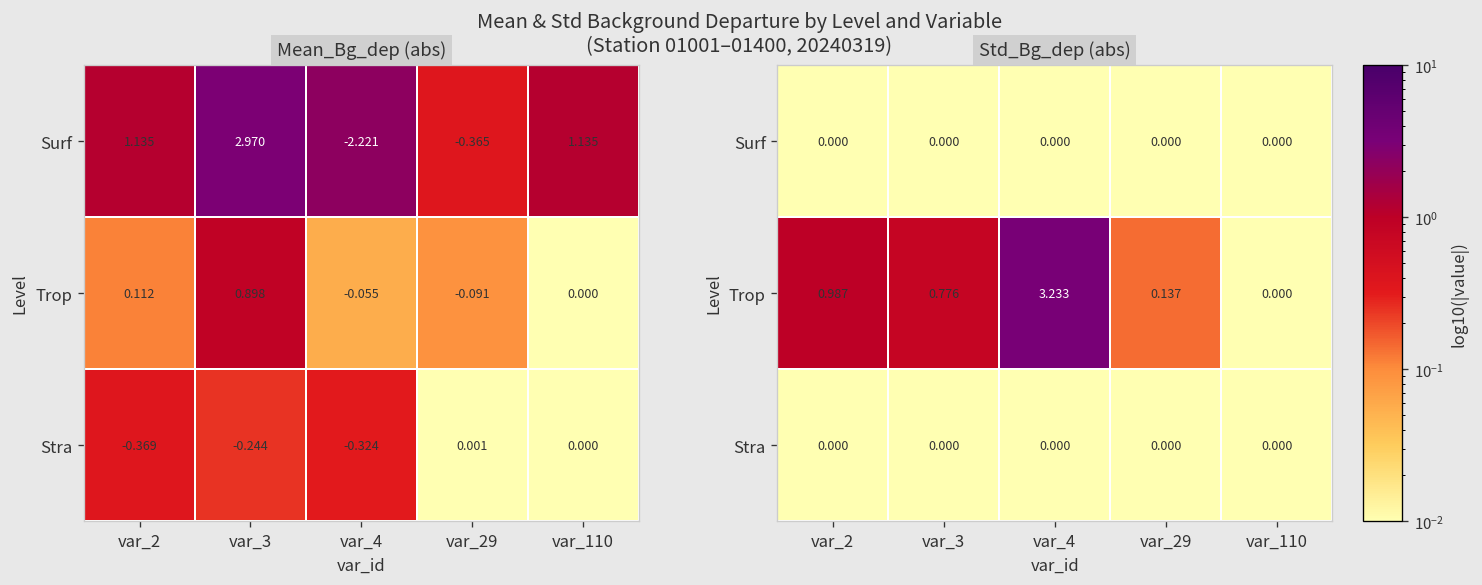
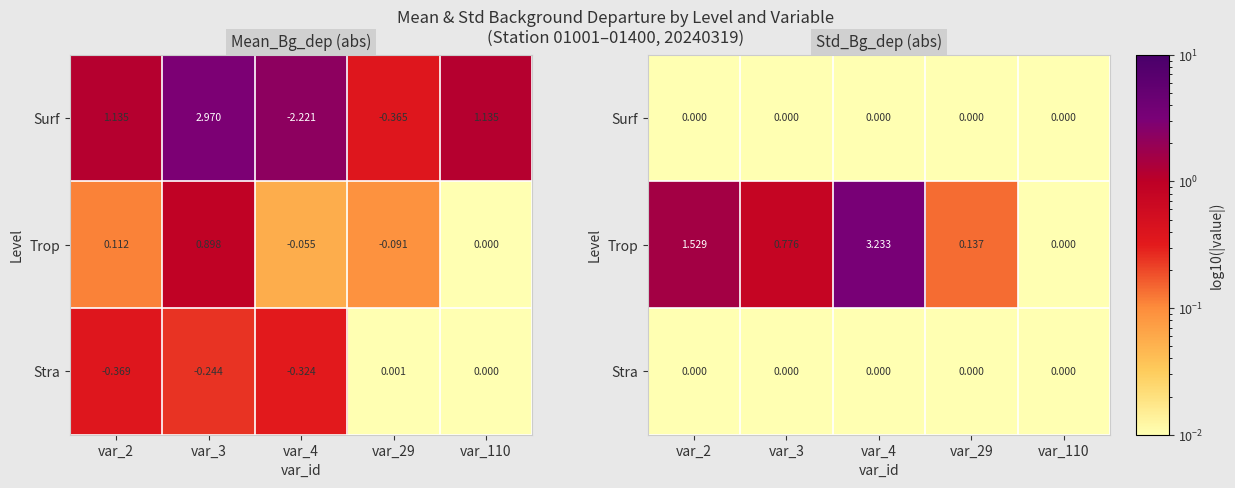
  {
    "Mean_Bg_dep (abs)": {
      "Surf": {
        "var_2": 1.135,
        "var_3": 2.970,
        "var_4": -2.221,
        "var_29": -0.365,
        "var_110": 1.135
      },
      "Trop": {
        "var_2": 0.112,
        "var_3": 0.898,
        "var_4": -0.055,
        "var_29": -0.091,
        "var_110": 0.000
      },
      "Stra": {
        "var_2": -0.369,
        "var_3": -0.244,
        "var_4": -0.324,
        "var_29": 0.001,
        "var_110": 0.000
      }
    },
    "Std_Bg_dep (abs)": {
      "Surf": {
        "var_2": 0.000,
        "var_3": 0.000,
        "var_4": 0.000,
        "var_29": 0.000,
        "var_110": 0.000
      },
      "Trop": {
-       "var_2": 0.987,
+       "var_2": 1.529,
        "var_3": 0.776,
        "var_4": 3.233,
        "var_29": 0.137,
        "var_110": 0.000
      },
      "Stra": {
        "var_2": 0.000,
        "var_3": 0.000,
        "var_4": 0.000,
        "var_29": 0.000,
        "var_110": 0.000
      }
    }
  }
